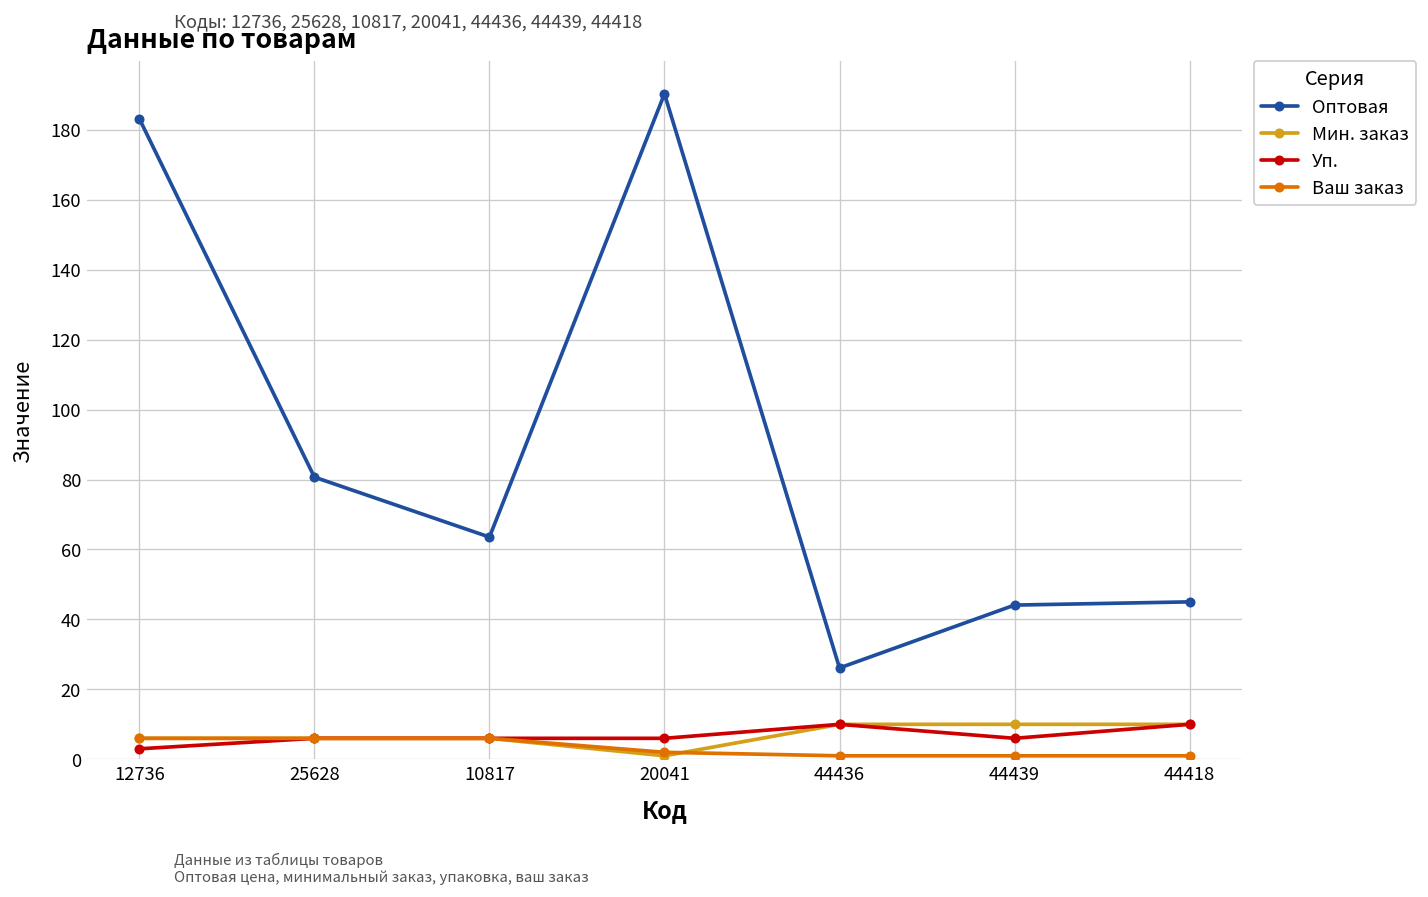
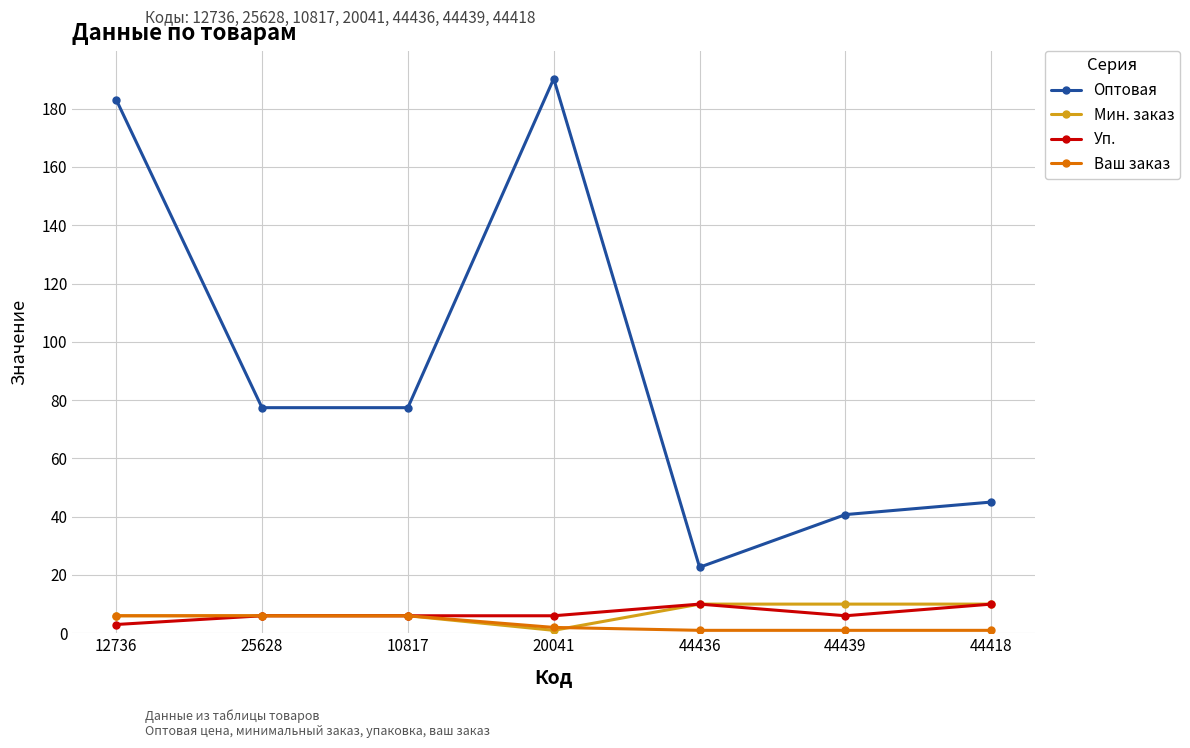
  {
    "Оптовая": {
      "12736": 183,
-     "25628": 81,
-     "10817": 64,
+     "25628": 77,
+     "10817": 77,
      "20041": 190,
-     "44436": 26,
-     "44439": 44,
+     "44436": 23,
+     "44439": 41,
      "44418": 45
    },
    "Уп.": {
      "12736": 3,
      "20041": 6,
      "44439": 6
    }
  }
